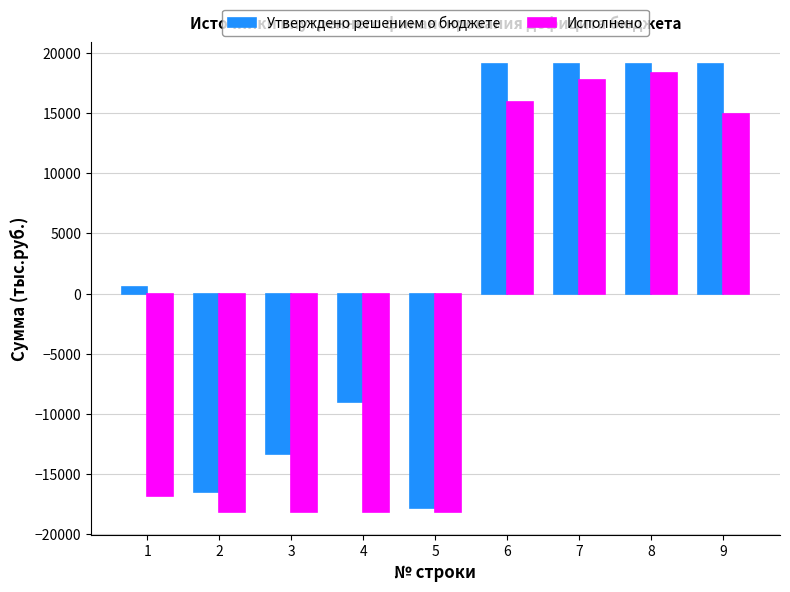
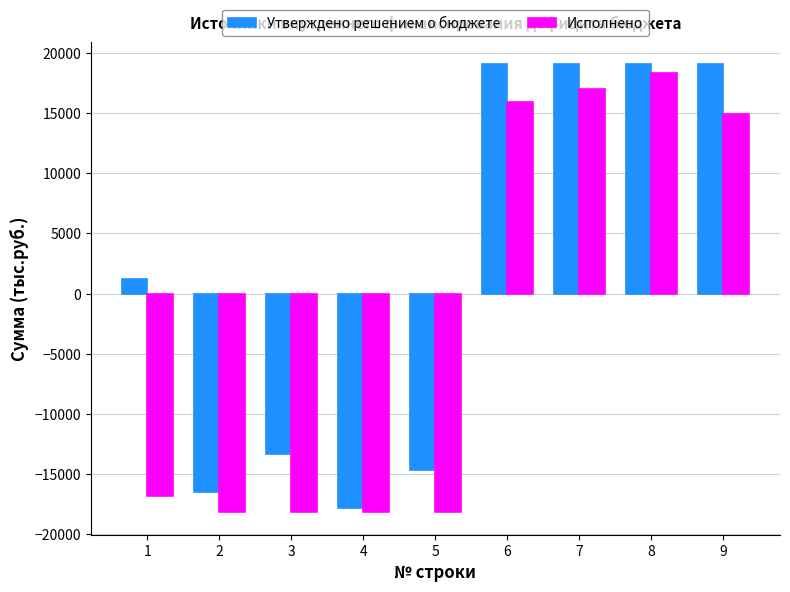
  {
    "Утверждено решением о бюджете": {
-     "1": 500,
+     "1": 1200,
      "2": -16500,
      "3": -13300,
-     "4": -9000,
-     "5": -17900,
+     "4": -17900,
+     "5": -14600,
      "6": 19100,
      "7": 19100,
      "8": 19100,
      "9": 19100
    },
    "Исполнено": {
      "1": -16900,
      "2": -18200,
      "3": -18200,
      "4": -18200,
      "5": -18200,
      "6": 16000,
-     "7": 17700,
+     "7": 17100,
      "8": 18300,
      "9": 14900
    }
  }
